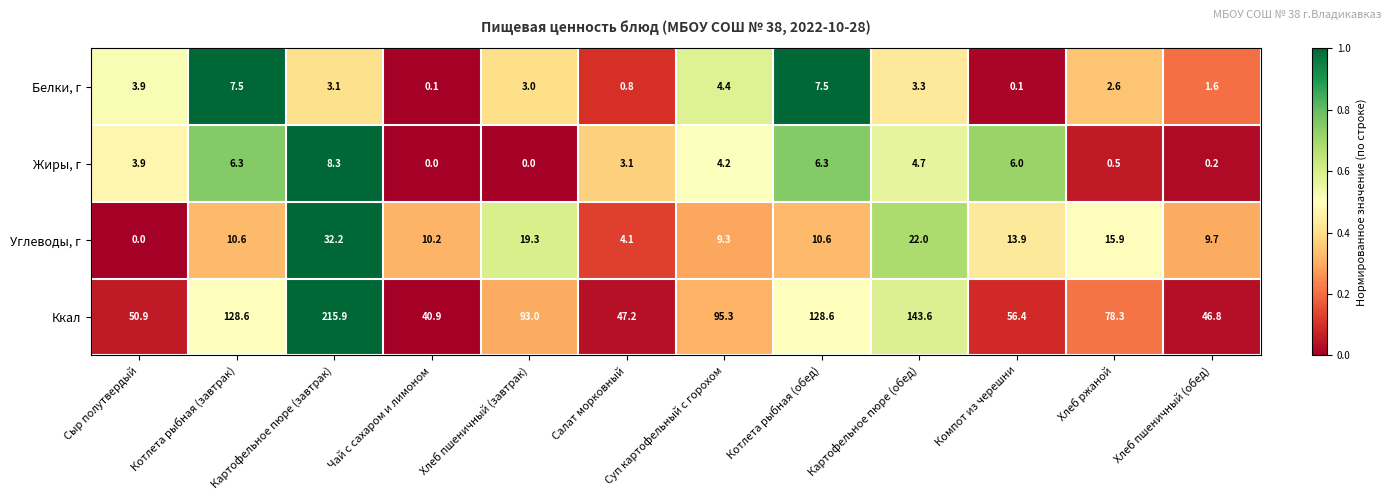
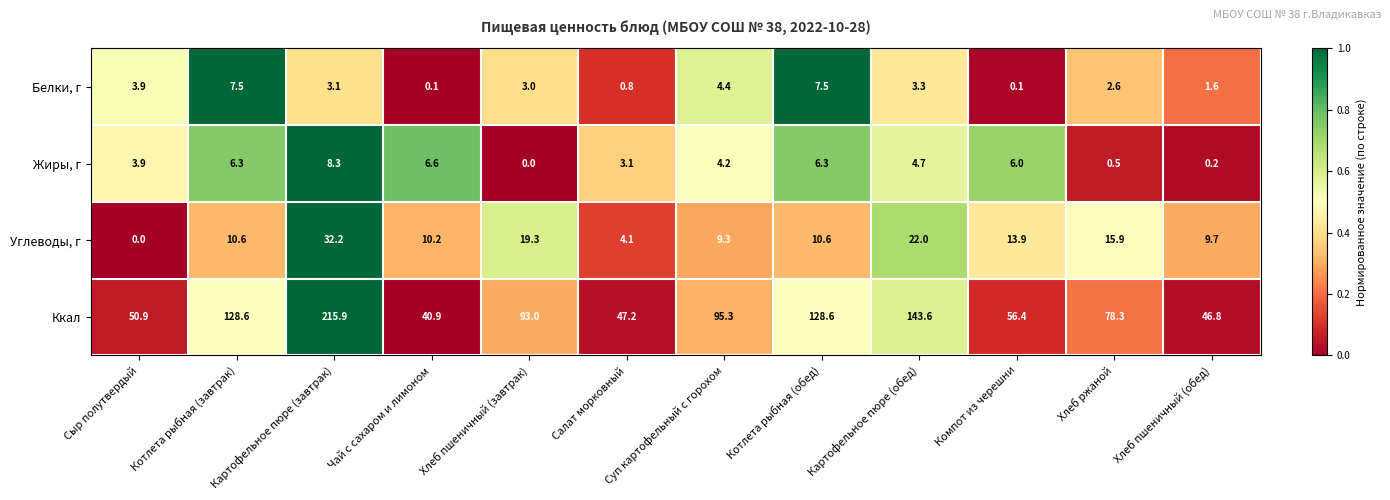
  {
    "Белки, г": {
      "Сыр полутвердый": 3.9,
      "Котлета рыбная (завтрак)": 7.5,
      "Картофельное пюре (завтрак)": 3.1,
      "Чай с сахаром и лимоном": 0.1,
      "Хлеб пшеничный (завтрак)": 3.0,
      "Салат морковный": 0.8,
      "Суп картофельный с горохом": 4.4,
      "Котлета рыбная (обед)": 7.5,
      "Картофельное пюре (обед)": 3.3,
      "Компот из черешни": 0.1,
      "Хлеб ржаной": 2.6,
      "Хлеб пшеничный (обед)": 1.6
    },
    "Жиры, г": {
      "Сыр полутвердый": 3.9,
      "Котлета рыбная (завтрак)": 6.3,
      "Картофельное пюре (завтрак)": 8.3,
-     "Чай с сахаром и лимоном": 0.0,
+     "Чай с сахаром и лимоном": 6.6,
      "Хлеб пшеничный (завтрак)": 0.0,
      "Салат морковный": 3.1,
      "Суп картофельный с горохом": 4.2,
      "Котлета рыбная (обед)": 6.3,
      "Картофельное пюре (обед)": 4.7,
      "Компот из черешни": 6.0,
      "Хлеб ржаной": 0.5,
      "Хлеб пшеничный (обед)": 0.2
    },
    "Углеводы, г": {
      "Сыр полутвердый": 0.0,
      "Котлета рыбная (завтрак)": 10.6,
      "Картофельное пюре (завтрак)": 32.2,
      "Чай с сахаром и лимоном": 10.2,
      "Хлеб пшеничный (завтрак)": 19.3,
      "Салат морковный": 4.1,
      "Суп картофельный с горохом": 9.3,
      "Котлета рыбная (обед)": 10.6,
      "Картофельное пюре (обед)": 22.0,
      "Компот из черешни": 13.9,
      "Хлеб ржаной": 15.9,
      "Хлеб пшеничный (обед)": 9.7
    },
    "Ккал": {
      "Сыр полутвердый": 50.9,
      "Котлета рыбная (завтрак)": 128.6,
      "Картофельное пюре (завтрак)": 215.9,
      "Чай с сахаром и лимоном": 40.9,
      "Хлеб пшеничный (завтрак)": 93.0,
      "Салат морковный": 47.2,
      "Суп картофельный с горохом": 95.3,
      "Котлета рыбная (обед)": 128.6,
      "Картофельное пюре (обед)": 143.6,
      "Компот из черешни": 56.4,
      "Хлеб ржаной": 78.3,
      "Хлеб пшеничный (обед)": 46.8
    }
  }
